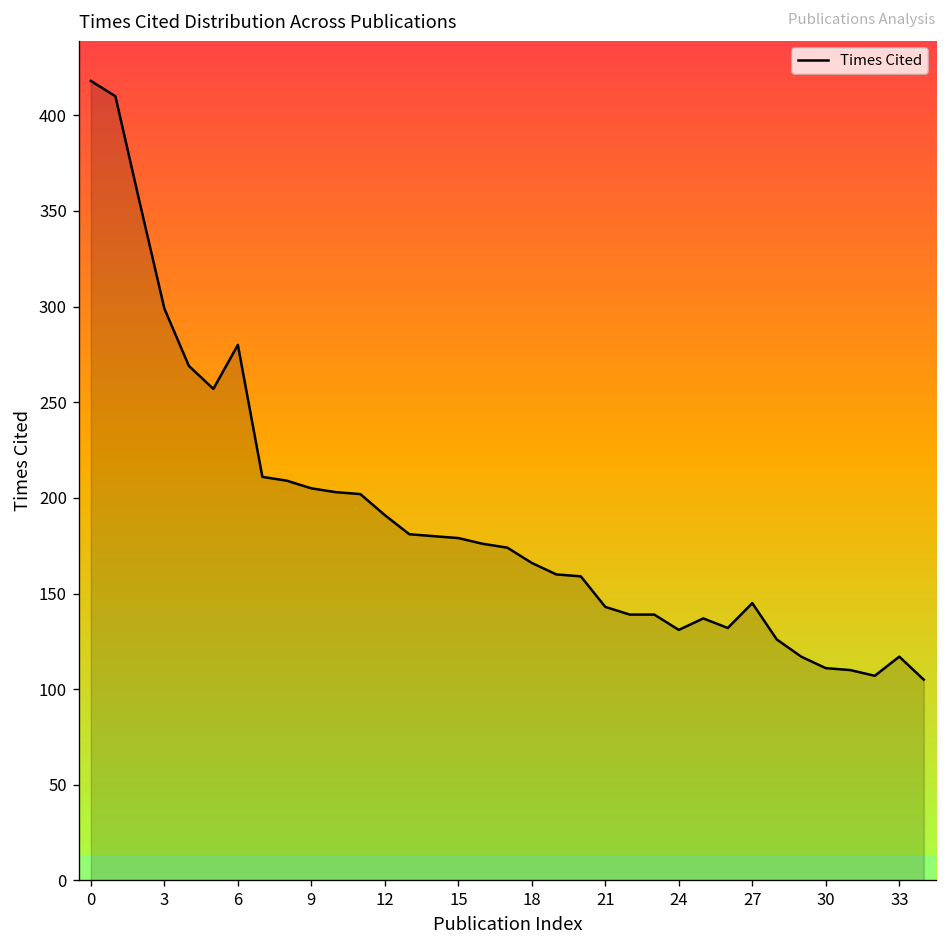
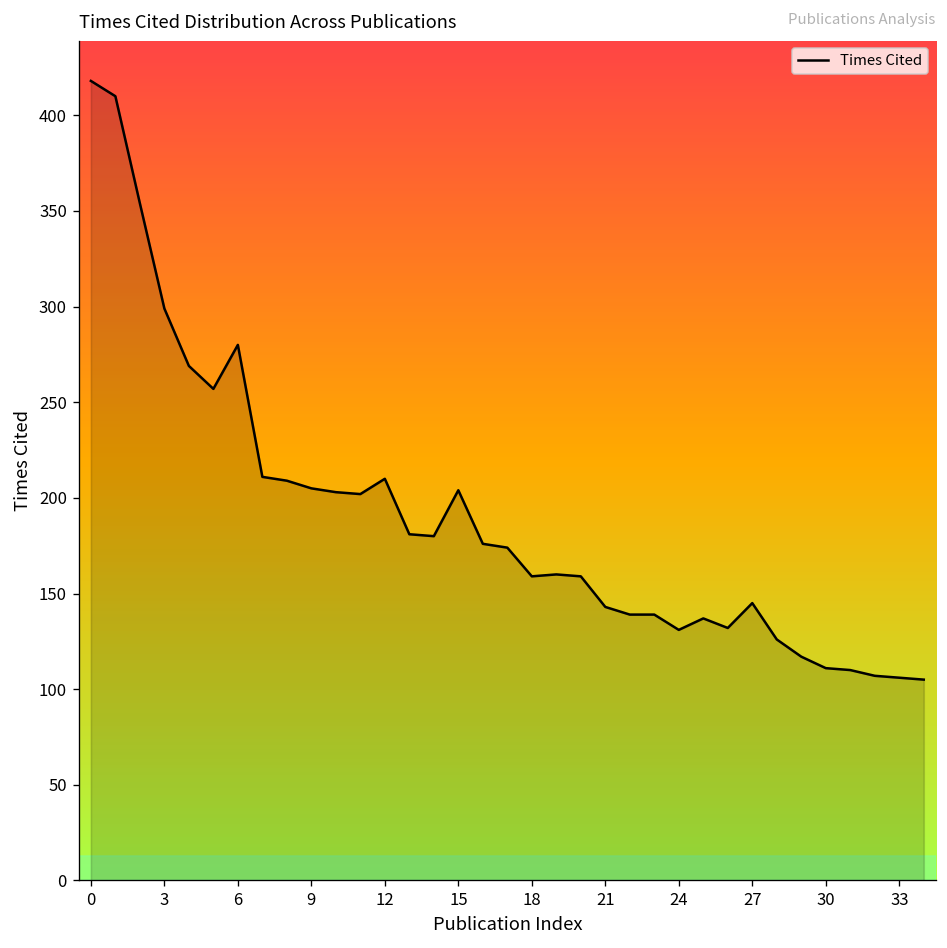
  {
    "0": 418,
    "3": 299,
    "6": 280,
    "9": 205,
-   "12": 191,
-   "15": 179,
-   "18": 166,
+   "12": 210,
+   "15": 204,
+   "18": 159,
    "21": 143,
    "24": 131,
    "27": 145,
    "30": 111,
-   "33": 117
+   "33": 106
  }
